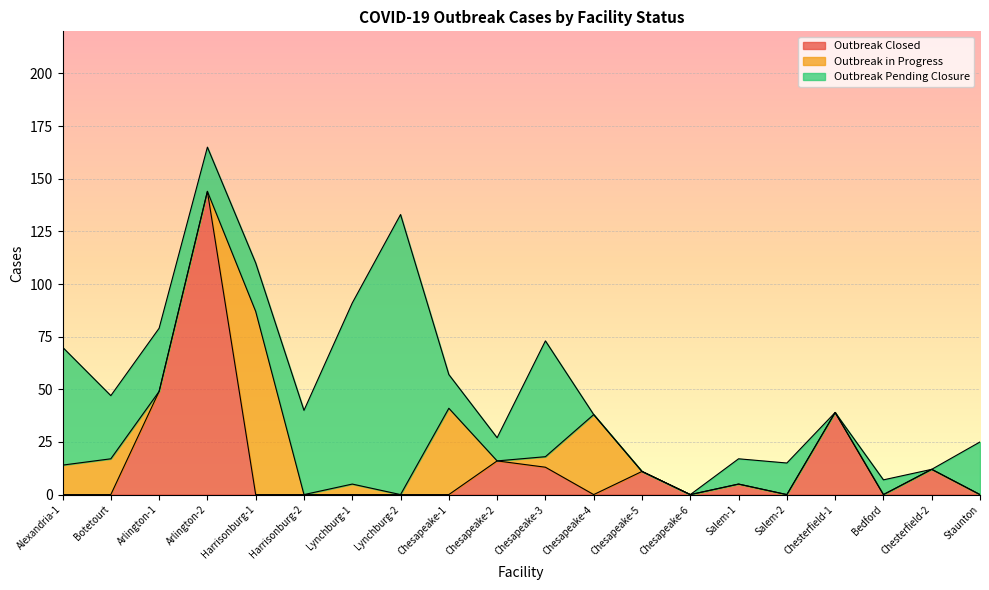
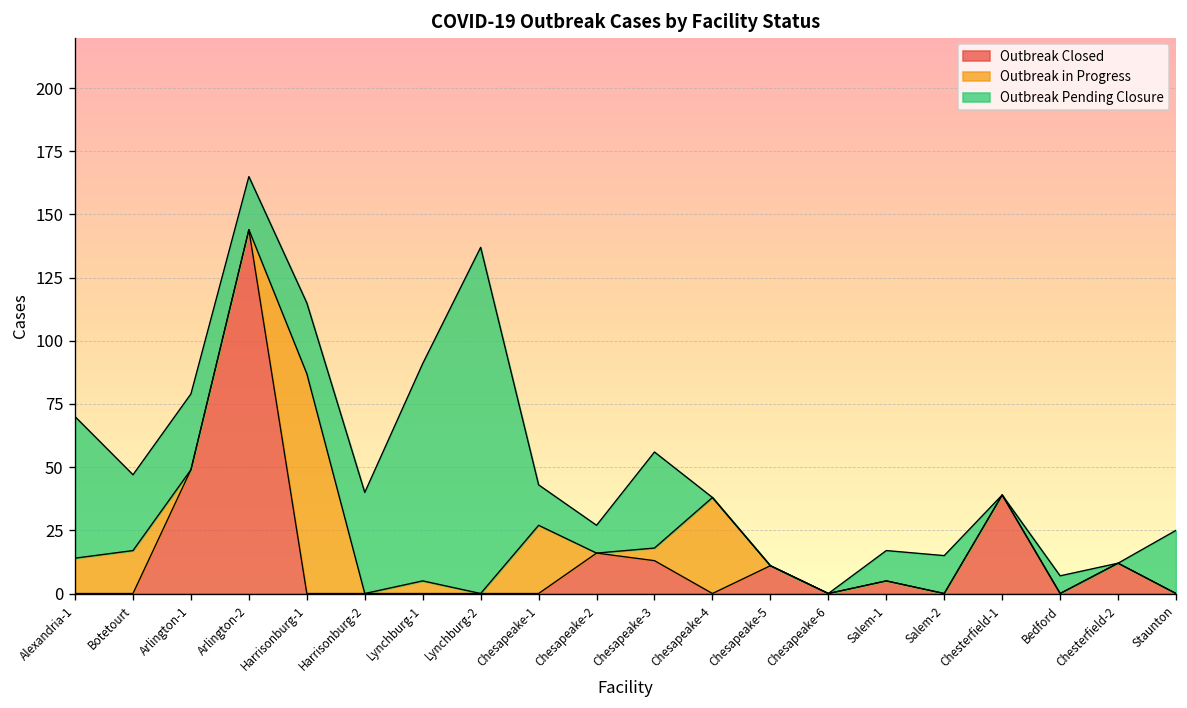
  {
    "Outbreak Closed": {
      "Alexandria-1": 0,
      "Botetourt": 0,
      "Harrisonburg-1": 0,
      "Lynchburg-1": 0,
      "Chesapeake-1": 0,
      "Chesapeake-3": 13,
      "Chesapeake-4": 0
    },
    "Outbreak in Progress": {
      "Alexandria-1": 14,
      "Botetourt": 17,
      "Harrisonburg-1": 87,
      "Lynchburg-1": 5,
-     "Chesapeake-1": 41,
+     "Chesapeake-1": 27,
      "Chesapeake-3": 5
    },
    "Outbreak Pending Closure": {
      "Alexandria-1": 56,
      "Botetourt": 30,
      "Arlington-1": 30,
      "Arlington-2": 21,
-     "Harrisonburg-1": 23,
+     "Harrisonburg-1": 28,
      "Harrisonburg-2": 40,
      "Lynchburg-1": 86,
-     "Lynchburg-2": 133,
+     "Lynchburg-2": 137,
      "Chesapeake-1": 16,
      "Chesapeake-2": 11,
-     "Chesapeake-3": 55,
+     "Chesapeake-3": 38,
      "Salem-1": 12,
      "Salem-2": 15,
      "Bedford": 7,
      "Staunton": 25
    }
  }
